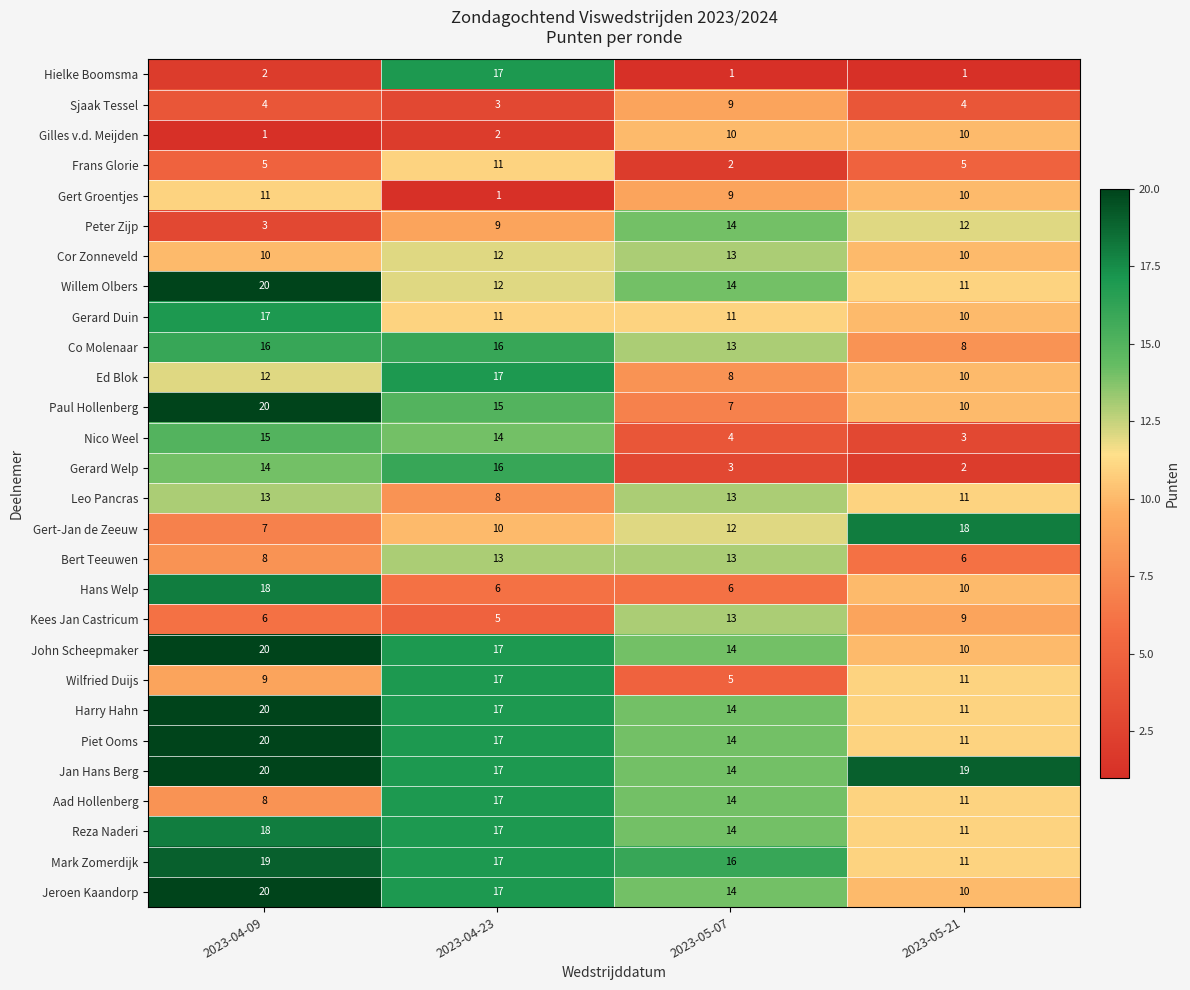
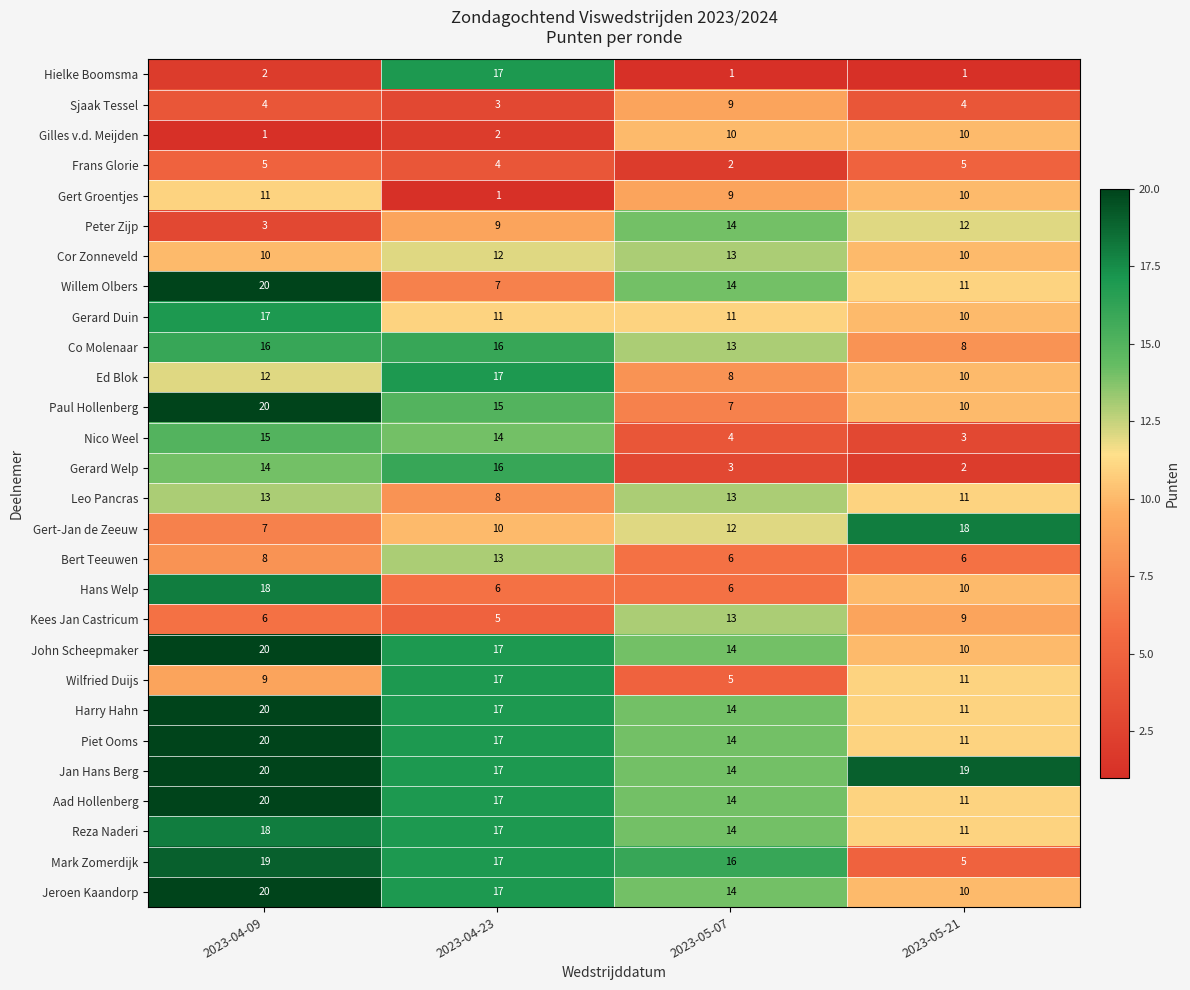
  {
    "Hielke Boomsma": {
      "2023-04-09": 2,
      "2023-04-23": 17,
      "2023-05-07": 1,
      "2023-05-21": 1
    },
    "Sjaak Tessel": {
      "2023-04-09": 4,
      "2023-04-23": 3,
      "2023-05-07": 9,
      "2023-05-21": 4
    },
    "Gilles v.d. Meijden": {
      "2023-04-09": 1,
      "2023-04-23": 2,
      "2023-05-07": 10,
      "2023-05-21": 10
    },
    "Frans Glorie": {
      "2023-04-09": 5,
-     "2023-04-23": 11,
+     "2023-04-23": 4,
      "2023-05-07": 2,
      "2023-05-21": 5
    },
    "Gert Groentjes": {
      "2023-04-09": 11,
      "2023-04-23": 1,
      "2023-05-07": 9,
      "2023-05-21": 10
    },
    "Peter Zijp": {
      "2023-04-09": 3,
      "2023-04-23": 9,
      "2023-05-07": 14,
      "2023-05-21": 12
    },
    "Cor Zonneveld": {
      "2023-04-09": 10,
      "2023-04-23": 12,
      "2023-05-07": 13,
      "2023-05-21": 10
    },
    "Willem Olbers": {
      "2023-04-09": 20,
-     "2023-04-23": 12,
+     "2023-04-23": 7,
      "2023-05-07": 14,
      "2023-05-21": 11
    },
    "Gerard Duin": {
      "2023-04-09": 17,
      "2023-04-23": 11,
      "2023-05-07": 11,
      "2023-05-21": 10
    },
    "Co Molenaar": {
      "2023-04-09": 16,
      "2023-04-23": 16,
      "2023-05-07": 13,
      "2023-05-21": 8
    },
    "Ed Blok": {
      "2023-04-09": 12,
      "2023-04-23": 17,
      "2023-05-07": 8,
      "2023-05-21": 10
    },
    "Paul Hollenberg": {
      "2023-04-09": 20,
      "2023-04-23": 15,
      "2023-05-07": 7,
      "2023-05-21": 10
    },
    "Nico Weel": {
      "2023-04-09": 15,
      "2023-04-23": 14,
      "2023-05-07": 4,
      "2023-05-21": 3
    },
    "Gerard Welp": {
      "2023-04-09": 14,
      "2023-04-23": 16,
      "2023-05-07": 3,
      "2023-05-21": 2
    },
    "Leo Pancras": {
      "2023-04-09": 13,
      "2023-04-23": 8,
      "2023-05-07": 13,
      "2023-05-21": 11
    },
    "Gert-Jan de Zeeuw": {
      "2023-04-09": 7,
      "2023-04-23": 10,
      "2023-05-07": 12,
      "2023-05-21": 18
    },
    "Bert Teeuwen": {
      "2023-04-09": 8,
      "2023-04-23": 13,
-     "2023-05-07": 13,
+     "2023-05-07": 6,
      "2023-05-21": 6
    },
    "Hans Welp": {
      "2023-04-09": 18,
      "2023-04-23": 6,
      "2023-05-07": 6,
      "2023-05-21": 10
    },
    "Kees Jan Castricum": {
      "2023-04-09": 6,
      "2023-04-23": 5,
      "2023-05-07": 13,
      "2023-05-21": 9
    },
    "John Scheepmaker": {
      "2023-04-09": 20,
      "2023-04-23": 17,
      "2023-05-07": 14,
      "2023-05-21": 10
    },
    "Wilfried Duijs": {
      "2023-04-09": 9,
      "2023-04-23": 17,
      "2023-05-07": 5,
      "2023-05-21": 11
    },
    "Harry Hahn": {
      "2023-04-09": 20,
      "2023-04-23": 17,
      "2023-05-07": 14,
      "2023-05-21": 11
    },
    "Piet Ooms": {
      "2023-04-09": 20,
      "2023-04-23": 17,
      "2023-05-07": 14,
      "2023-05-21": 11
    },
    "Jan Hans Berg": {
      "2023-04-09": 20,
      "2023-04-23": 17,
      "2023-05-07": 14,
      "2023-05-21": 19
    },
    "Aad Hollenberg": {
-     "2023-04-09": 8,
+     "2023-04-09": 20,
      "2023-04-23": 17,
      "2023-05-07": 14,
      "2023-05-21": 11
    },
    "Reza Naderi": {
      "2023-04-09": 18,
      "2023-04-23": 17,
      "2023-05-07": 14,
      "2023-05-21": 11
    },
    "Mark Zomerdijk": {
      "2023-04-09": 19,
      "2023-04-23": 17,
      "2023-05-07": 16,
-     "2023-05-21": 11
+     "2023-05-21": 5
    },
    "Jeroen Kaandorp": {
      "2023-04-09": 20,
      "2023-04-23": 17,
      "2023-05-07": 14,
      "2023-05-21": 10
    }
  }
